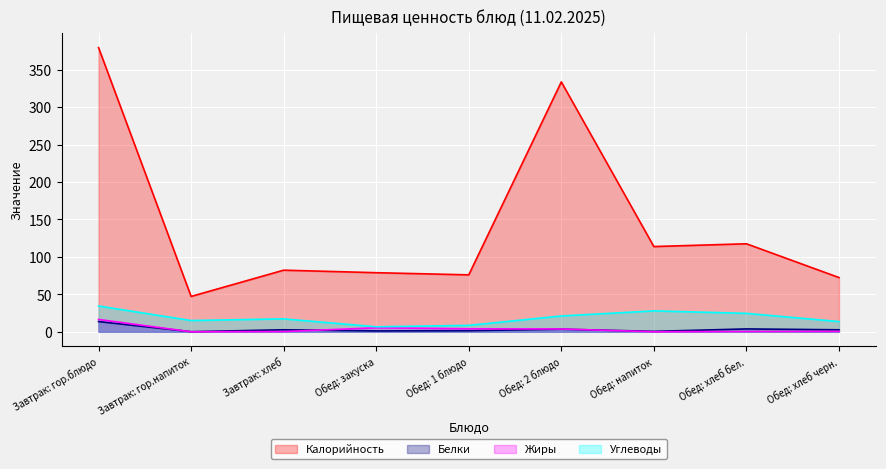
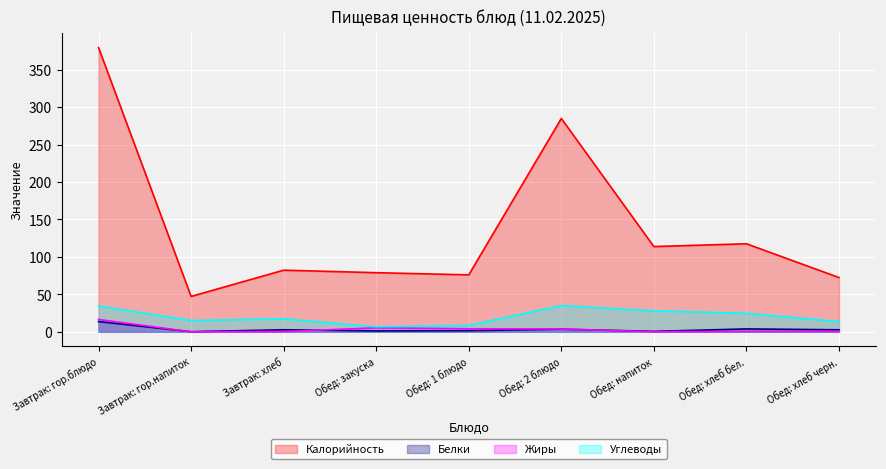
  {
    "Калорийность": {
      "Завтрак: гор.блюдо": 380,
      "Завтрак: гор.напиток": 50,
      "Завтрак: хлеб": 80,
      "Обед: закуска": 80,
      "Обед: 1 блюдо": 80,
-     "Обед: 2 блюдо": 330,
+     "Обед: 2 блюдо": 280,
      "Обед: напиток": 110,
      "Обед: хлеб бел.": 120,
      "Обед: хлеб черн.": 70
    },
    "Белки": {
      "Обед: закуска": 0
    },
    "Углеводы": {
      "Завтрак: гор.блюдо": 30,
      "Завтрак: гор.напиток": 20,
      "Завтрак: хлеб": 20,
      "Обед: 1 блюдо": 10,
-     "Обед: 2 блюдо": 20,
+     "Обед: 2 блюдо": 40,
      "Обед: напиток": 30,
      "Обед: хлеб бел.": 20,
      "Обед: хлеб черн.": 10
    }
  }
